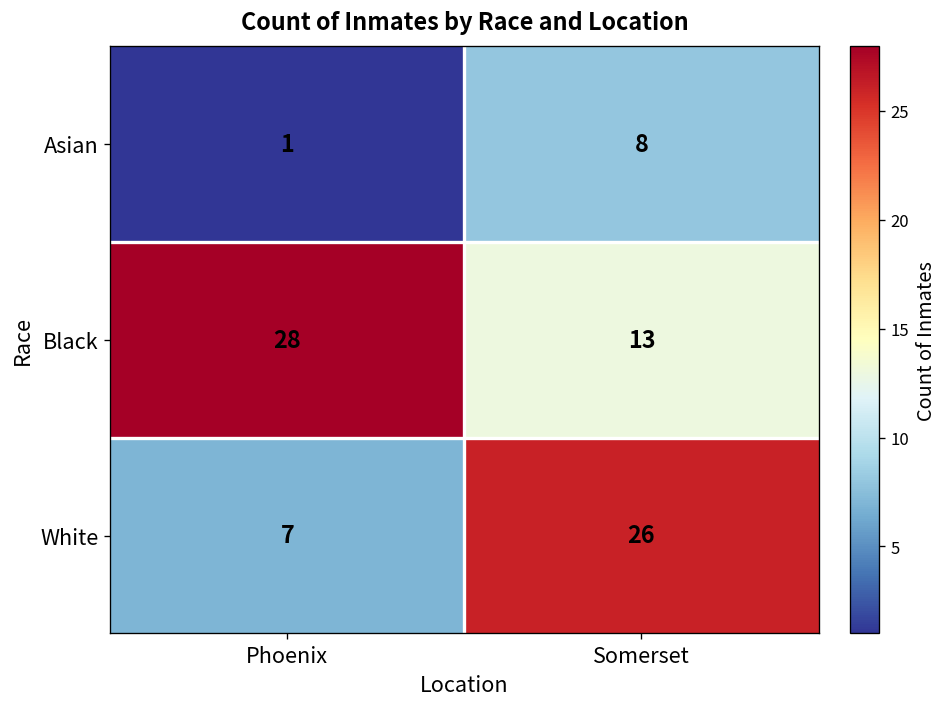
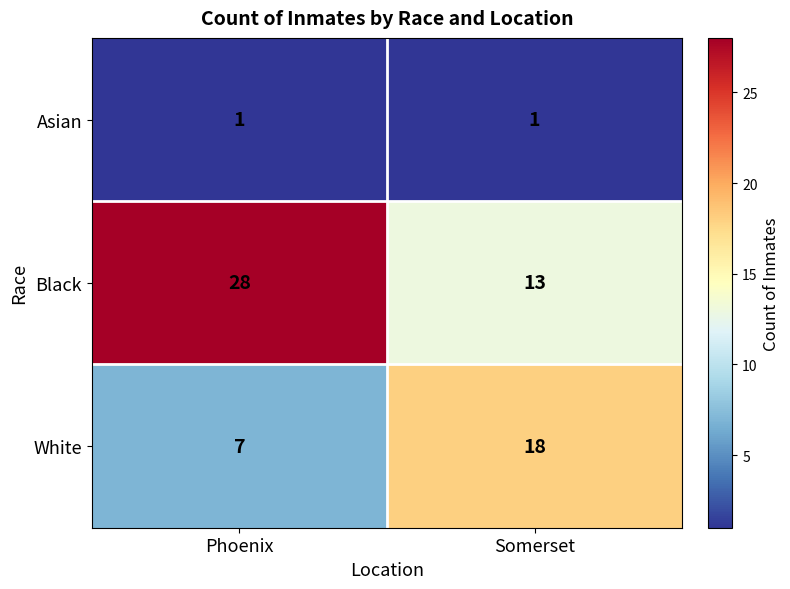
  {
    "Asian": {
      "Phoenix": 1,
-     "Somerset": 8
+     "Somerset": 1
    },
    "Black": {
      "Phoenix": 28,
      "Somerset": 13
    },
    "White": {
      "Phoenix": 7,
-     "Somerset": 26
+     "Somerset": 18
    }
  }
